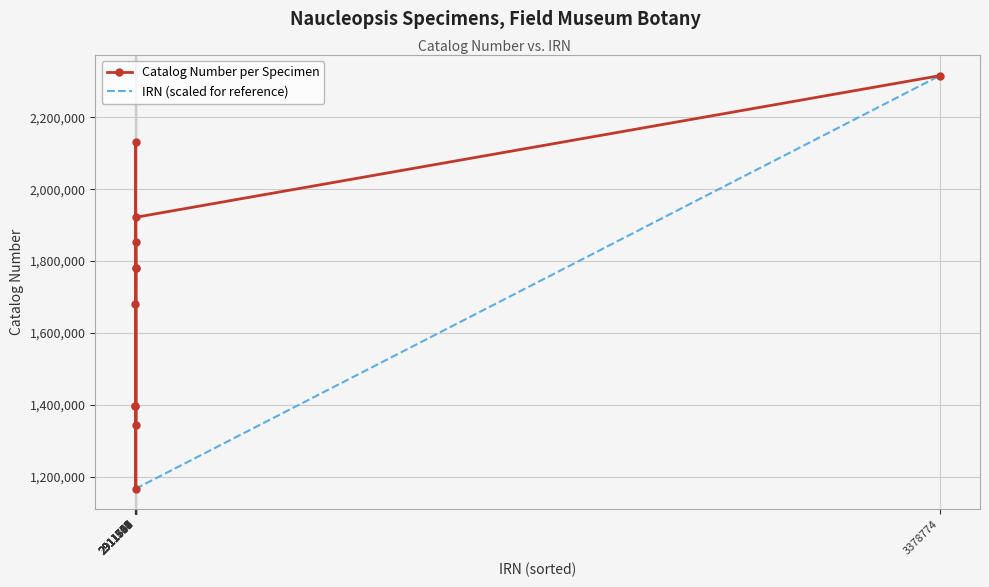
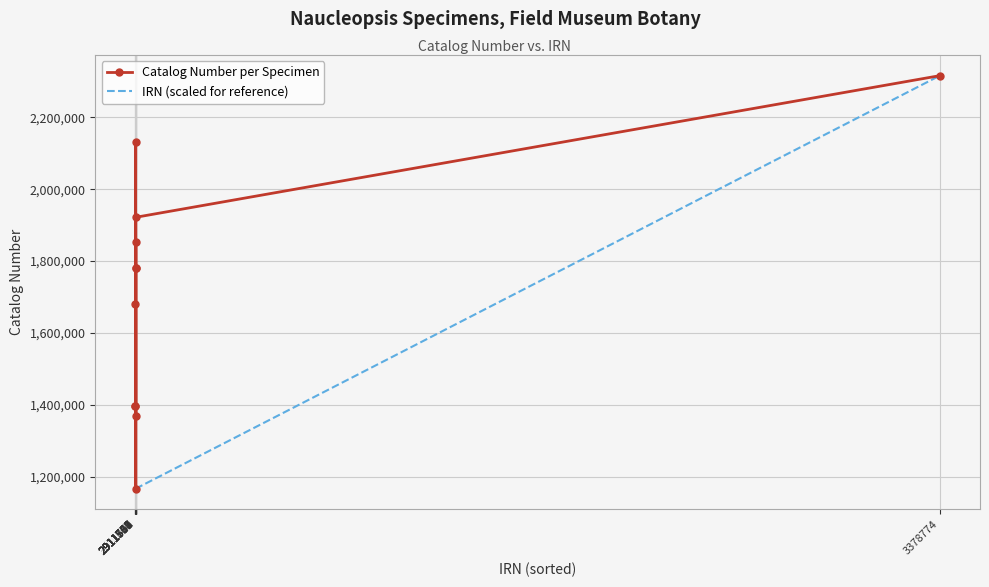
  {
    "Catalog Number per Specimen": {
      "2911551": "1,400,000",
      "2911553": "1,680,000",
      "2911554": "1,400,000",
      "2911557": "1,780,000",
      "2911562": "1,780,000",
      "2911677": "2,130,000",
-     "2911708": "1,340,000",
+     "2911708": "1,370,000",
      "2911709": "1,850,000",
      "2911711": "1,920,000"
    }
  }
